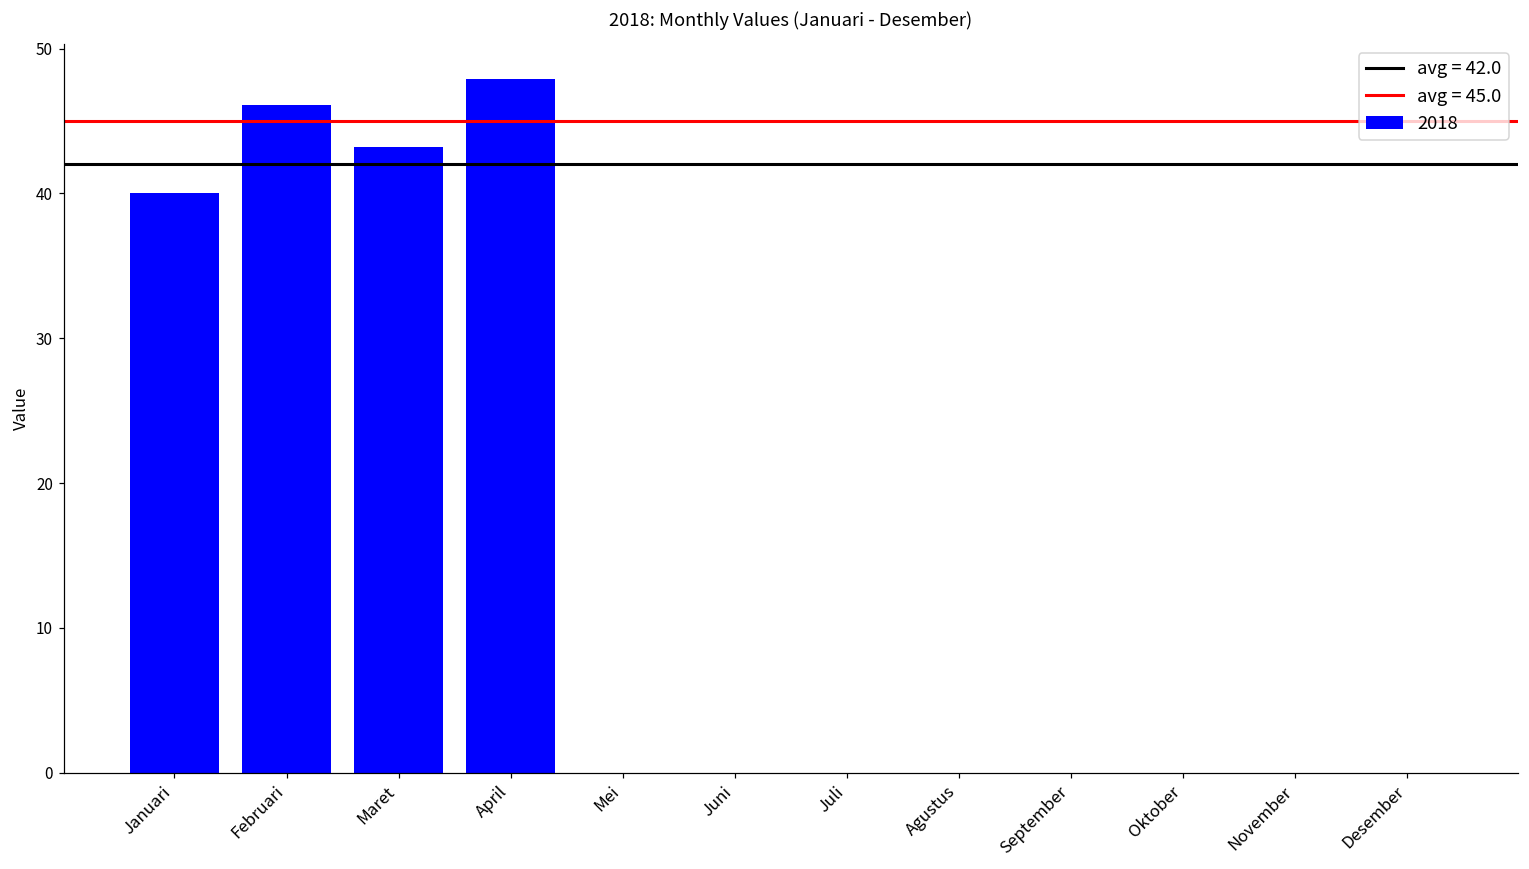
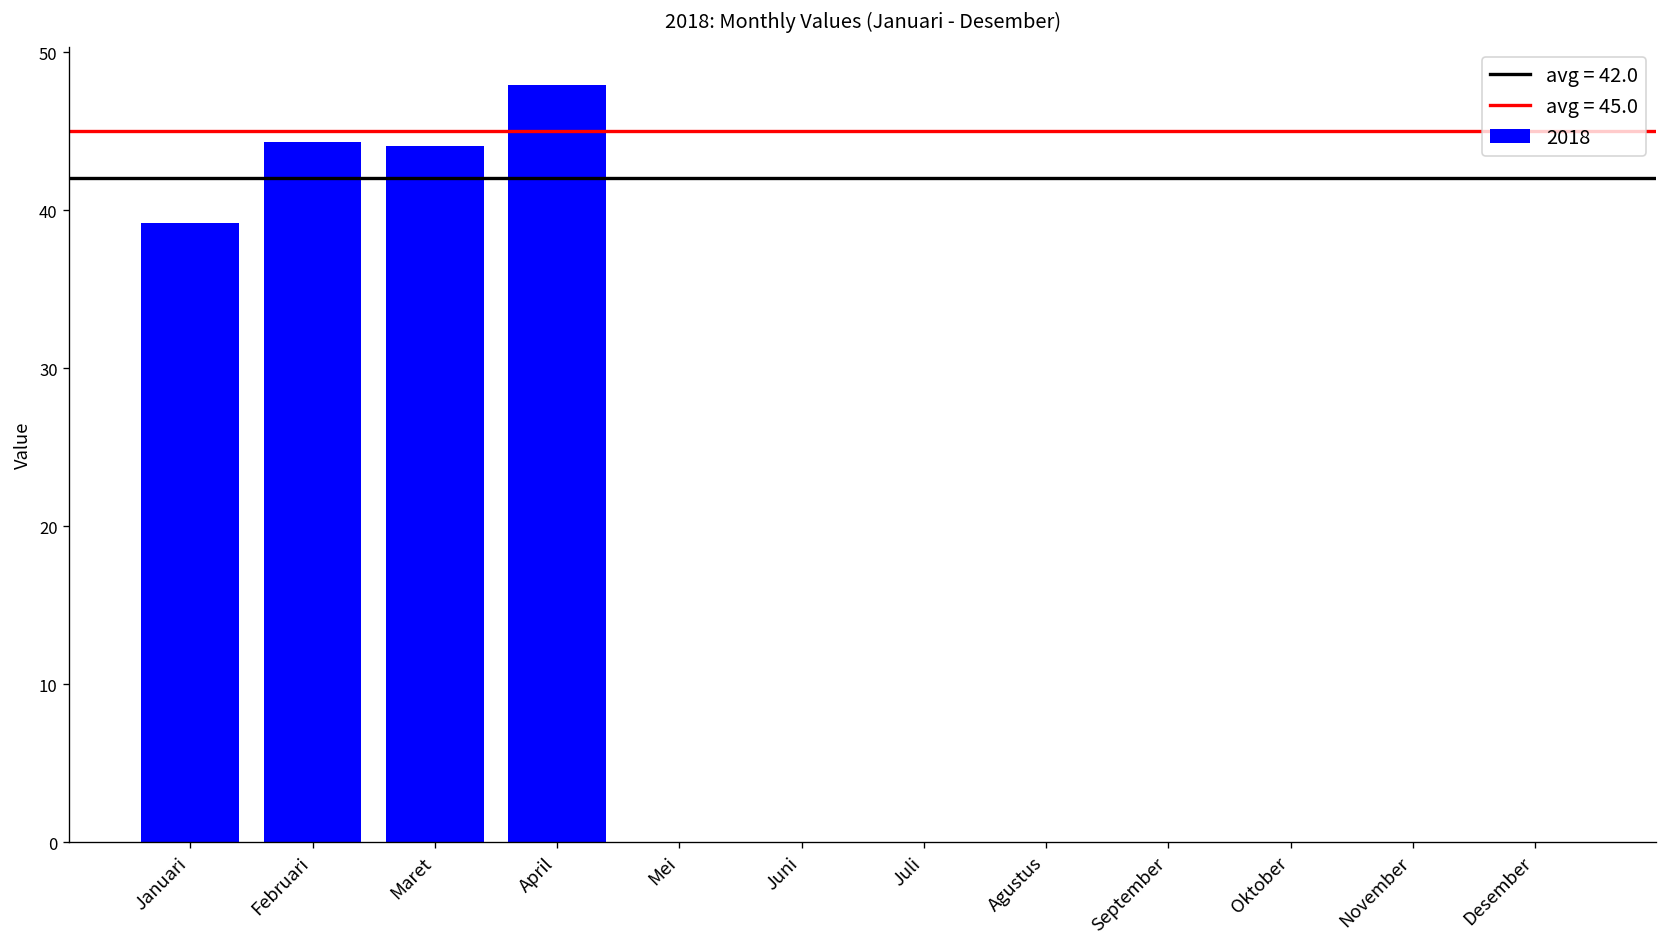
  {
-   "Januari": 40.1,
-   "Februari": 46.1,
-   "Maret": 43.2,
+   "Januari": 39.2,
+   "Februari": 44.3,
+   "Maret": 44.1,
    "April": 47.9,
    "Mei": 0.0,
    "Juni": 0.0,
    "Juli": 0.0,
    "Agustus": 0.0,
    "September": 0.0,
    "Oktober": 0.0,
    "November": 0.0,
    "Desember": 0.0
  }
